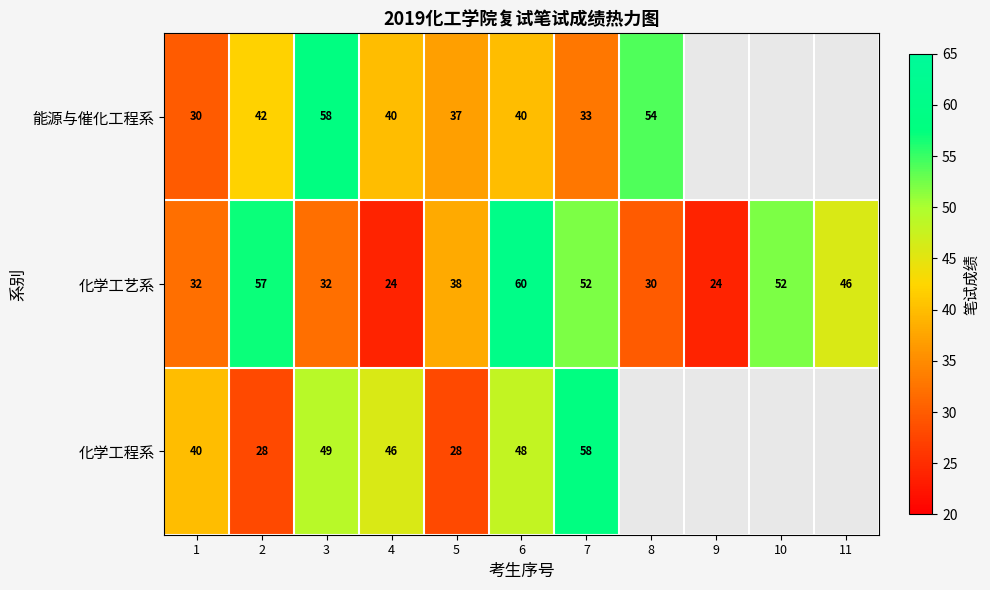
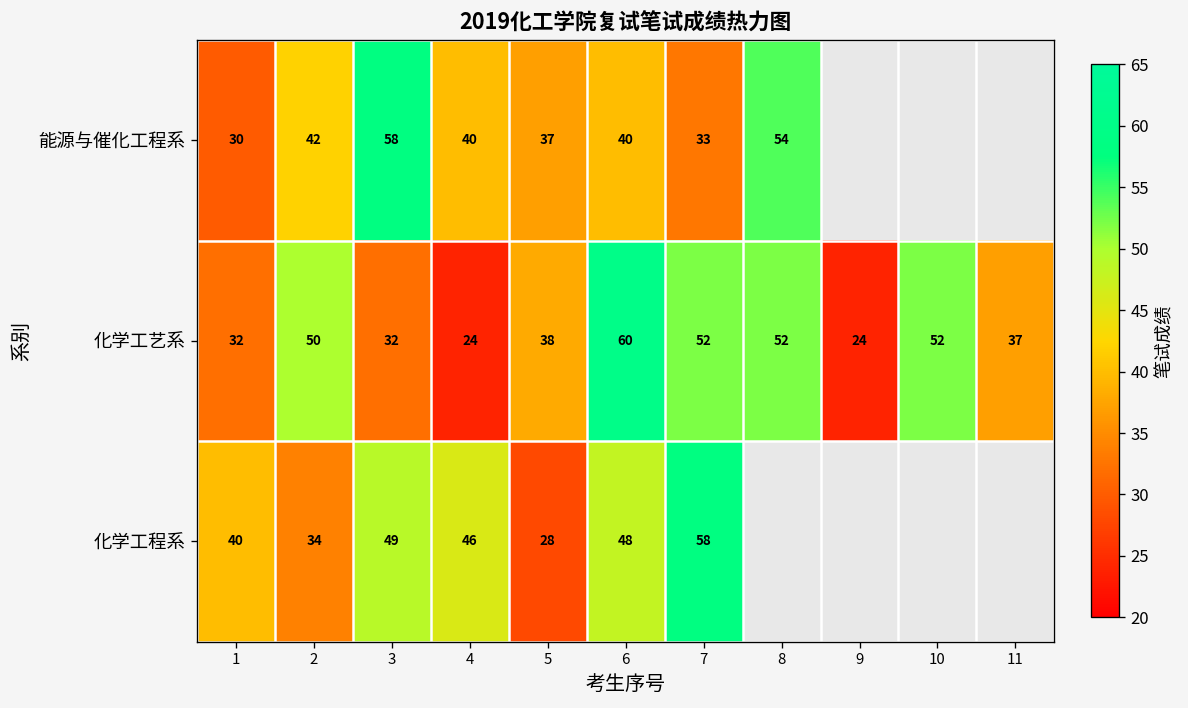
  {
    "能源与催化工程系": {
      "1": 30,
      "2": 42,
      "3": 58,
      "4": 40,
      "5": 37,
      "6": 40,
      "7": 33,
      "8": 54
    },
    "化学工艺系": {
      "1": 32,
-     "2": 57,
+     "2": 50,
      "3": 32,
      "4": 24,
      "5": 38,
      "6": 60,
      "7": 52,
-     "8": 30,
+     "8": 52,
      "9": 24,
      "10": 52,
-     "11": 46
+     "11": 37
    },
    "化学工程系": {
      "1": 40,
-     "2": 28,
+     "2": 34,
      "3": 49,
      "4": 46,
      "5": 28,
      "6": 48,
      "7": 58
    }
  }
